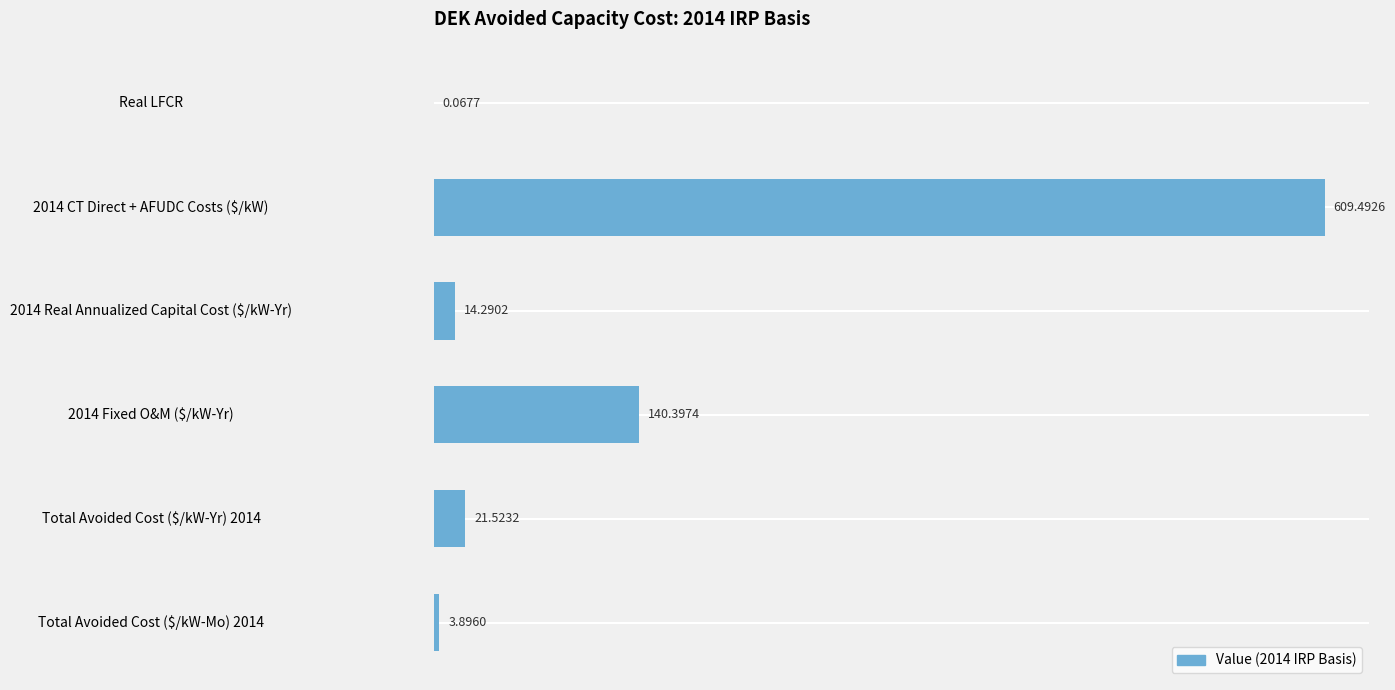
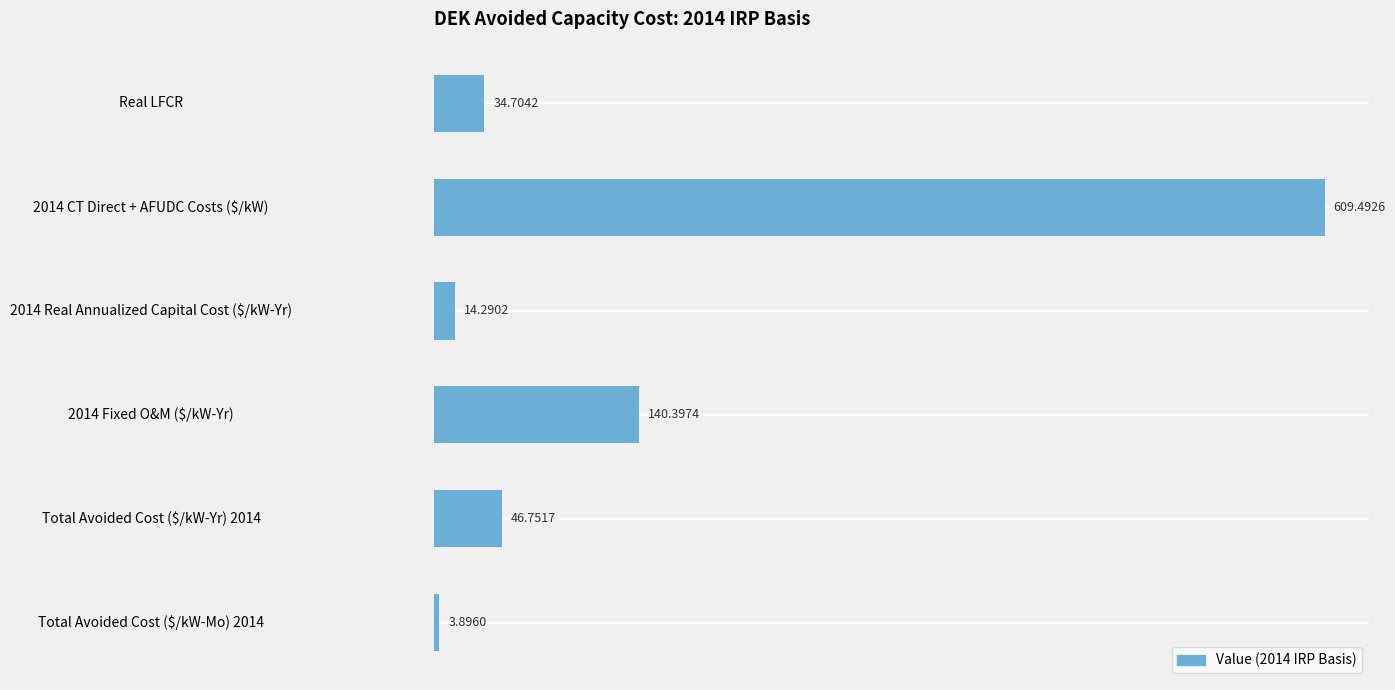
  {
-   "Real LFCR": 0.0677,
+   "Real LFCR": 34.7042,
    "2014 CT Direct + AFUDC Costs ($/kW)": 609.4926,
    "2014 Real Annualized Capital Cost ($/kW-Yr)": 14.2902,
    "2014 Fixed O&M ($/kW-Yr)": 140.3974,
-   "Total Avoided Cost ($/kW-Yr) 2014": 21.5232,
+   "Total Avoided Cost ($/kW-Yr) 2014": 46.7517,
    "Total Avoided Cost ($/kW-Mo) 2014": 3.8960
  }
